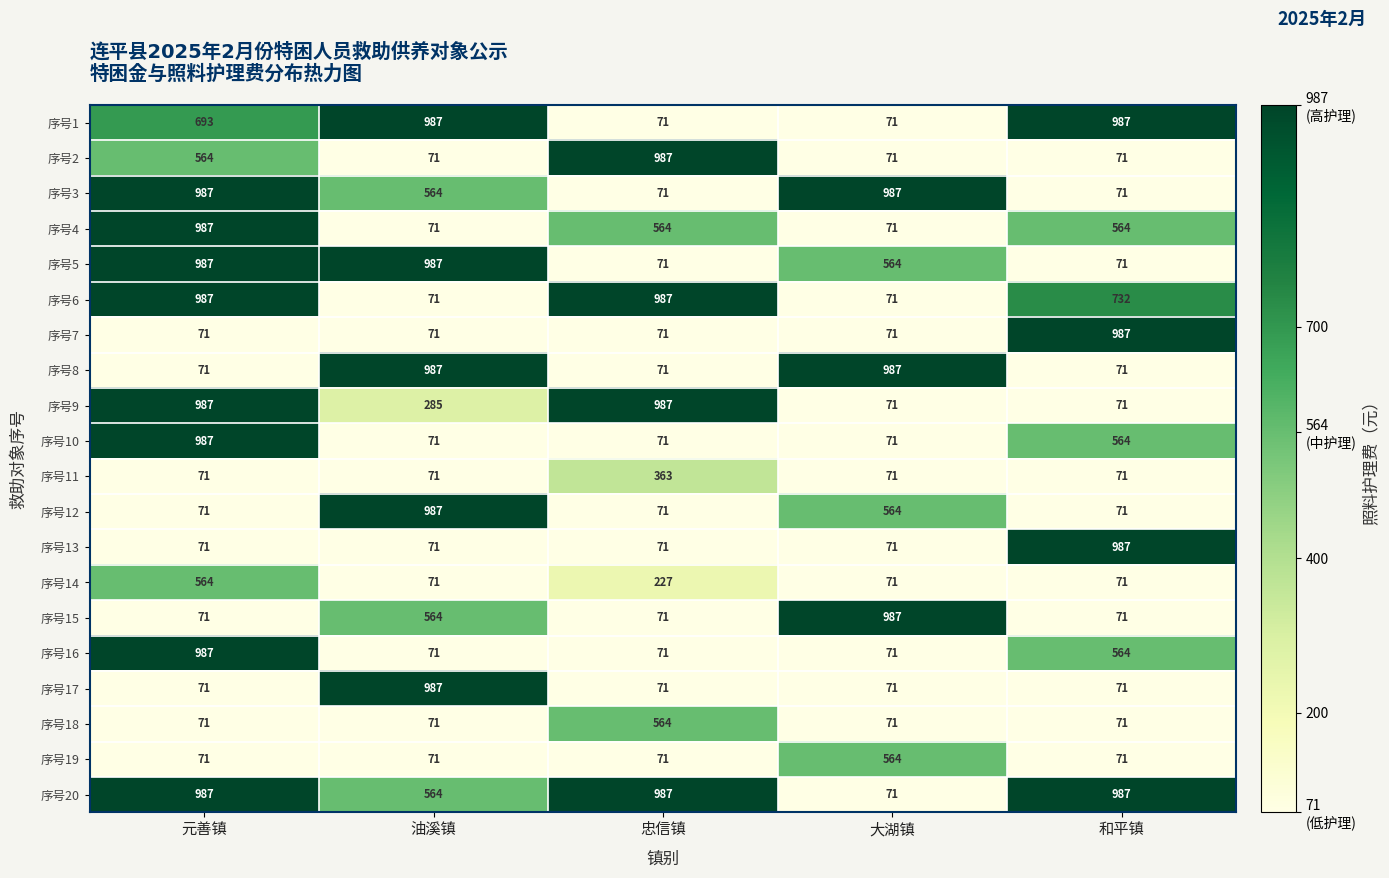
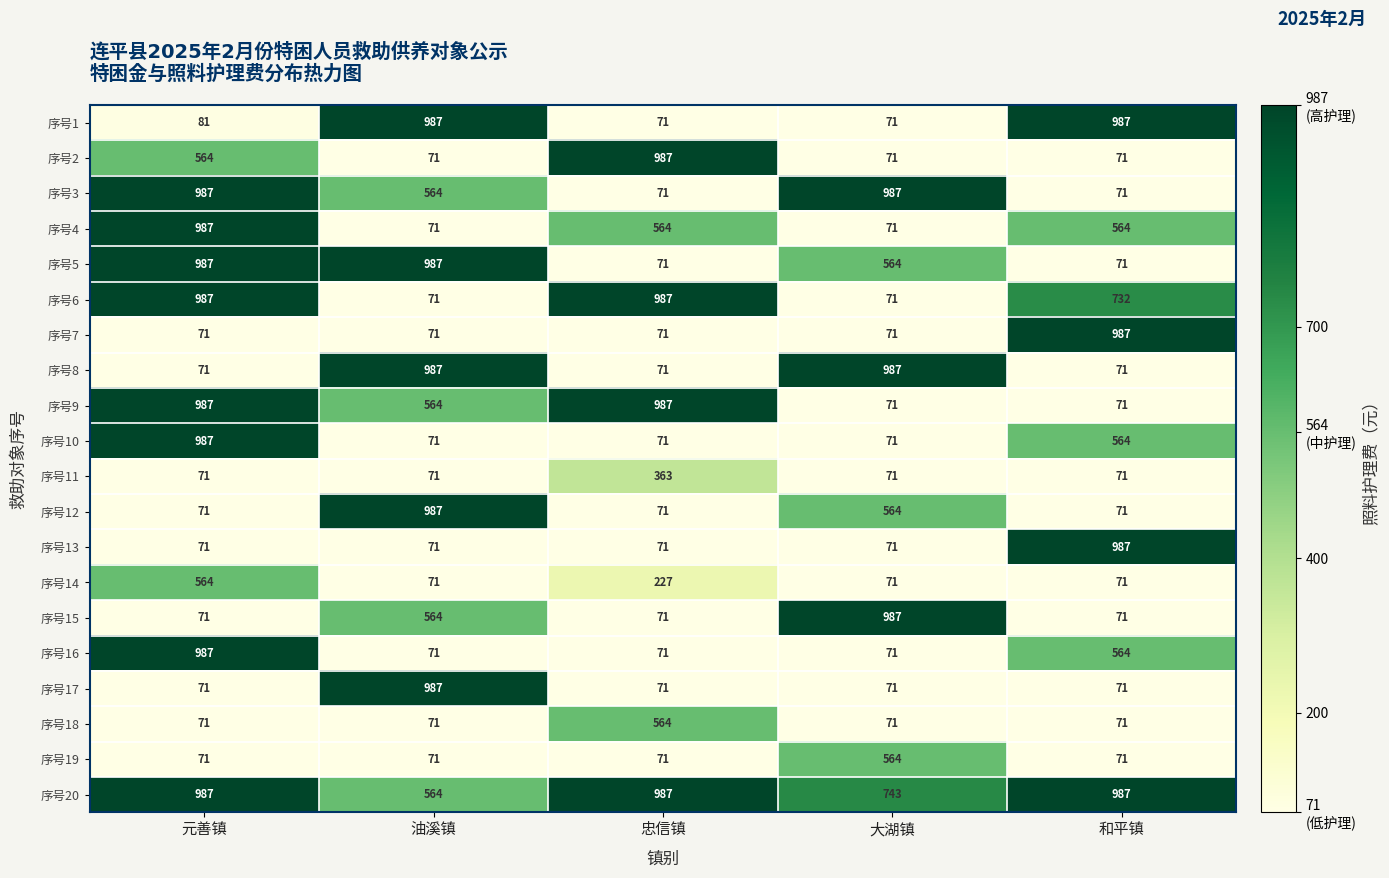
  {
    "序号1": {
-     "元善镇": 693,
+     "元善镇": 81,
      "油溪镇": 987,
      "忠信镇": 71,
      "大湖镇": 71,
      "和平镇": 987
    },
    "序号2": {
      "元善镇": 564,
      "油溪镇": 71,
      "忠信镇": 987,
      "大湖镇": 71,
      "和平镇": 71
    },
    "序号3": {
      "元善镇": 987,
      "油溪镇": 564,
      "忠信镇": 71,
      "大湖镇": 987,
      "和平镇": 71
    },
    "序号4": {
      "元善镇": 987,
      "油溪镇": 71,
      "忠信镇": 564,
      "大湖镇": 71,
      "和平镇": 564
    },
    "序号5": {
      "元善镇": 987,
      "油溪镇": 987,
      "忠信镇": 71,
      "大湖镇": 564,
      "和平镇": 71
    },
    "序号6": {
      "元善镇": 987,
      "油溪镇": 71,
      "忠信镇": 987,
      "大湖镇": 71,
      "和平镇": 732
    },
    "序号7": {
      "元善镇": 71,
      "油溪镇": 71,
      "忠信镇": 71,
      "大湖镇": 71,
      "和平镇": 987
    },
    "序号8": {
      "元善镇": 71,
      "油溪镇": 987,
      "忠信镇": 71,
      "大湖镇": 987,
      "和平镇": 71
    },
    "序号9": {
      "元善镇": 987,
-     "油溪镇": 285,
+     "油溪镇": 564,
      "忠信镇": 987,
      "大湖镇": 71,
      "和平镇": 71
    },
    "序号10": {
      "元善镇": 987,
      "油溪镇": 71,
      "忠信镇": 71,
      "大湖镇": 71,
      "和平镇": 564
    },
    "序号11": {
      "元善镇": 71,
      "油溪镇": 71,
      "忠信镇": 363,
      "大湖镇": 71,
      "和平镇": 71
    },
    "序号12": {
      "元善镇": 71,
      "油溪镇": 987,
      "忠信镇": 71,
      "大湖镇": 564,
      "和平镇": 71
    },
    "序号13": {
      "元善镇": 71,
      "油溪镇": 71,
      "忠信镇": 71,
      "大湖镇": 71,
      "和平镇": 987
    },
    "序号14": {
      "元善镇": 564,
      "油溪镇": 71,
      "忠信镇": 227,
      "大湖镇": 71,
      "和平镇": 71
    },
    "序号15": {
      "元善镇": 71,
      "油溪镇": 564,
      "忠信镇": 71,
      "大湖镇": 987,
      "和平镇": 71
    },
    "序号16": {
      "元善镇": 987,
      "油溪镇": 71,
      "忠信镇": 71,
      "大湖镇": 71,
      "和平镇": 564
    },
    "序号17": {
      "元善镇": 71,
      "油溪镇": 987,
      "忠信镇": 71,
      "大湖镇": 71,
      "和平镇": 71
    },
    "序号18": {
      "元善镇": 71,
      "油溪镇": 71,
      "忠信镇": 564,
      "大湖镇": 71,
      "和平镇": 71
    },
    "序号19": {
      "元善镇": 71,
      "油溪镇": 71,
      "忠信镇": 71,
      "大湖镇": 564,
      "和平镇": 71
    },
    "序号20": {
      "元善镇": 987,
      "油溪镇": 564,
      "忠信镇": 987,
-     "大湖镇": 71,
+     "大湖镇": 743,
      "和平镇": 987
    }
  }
